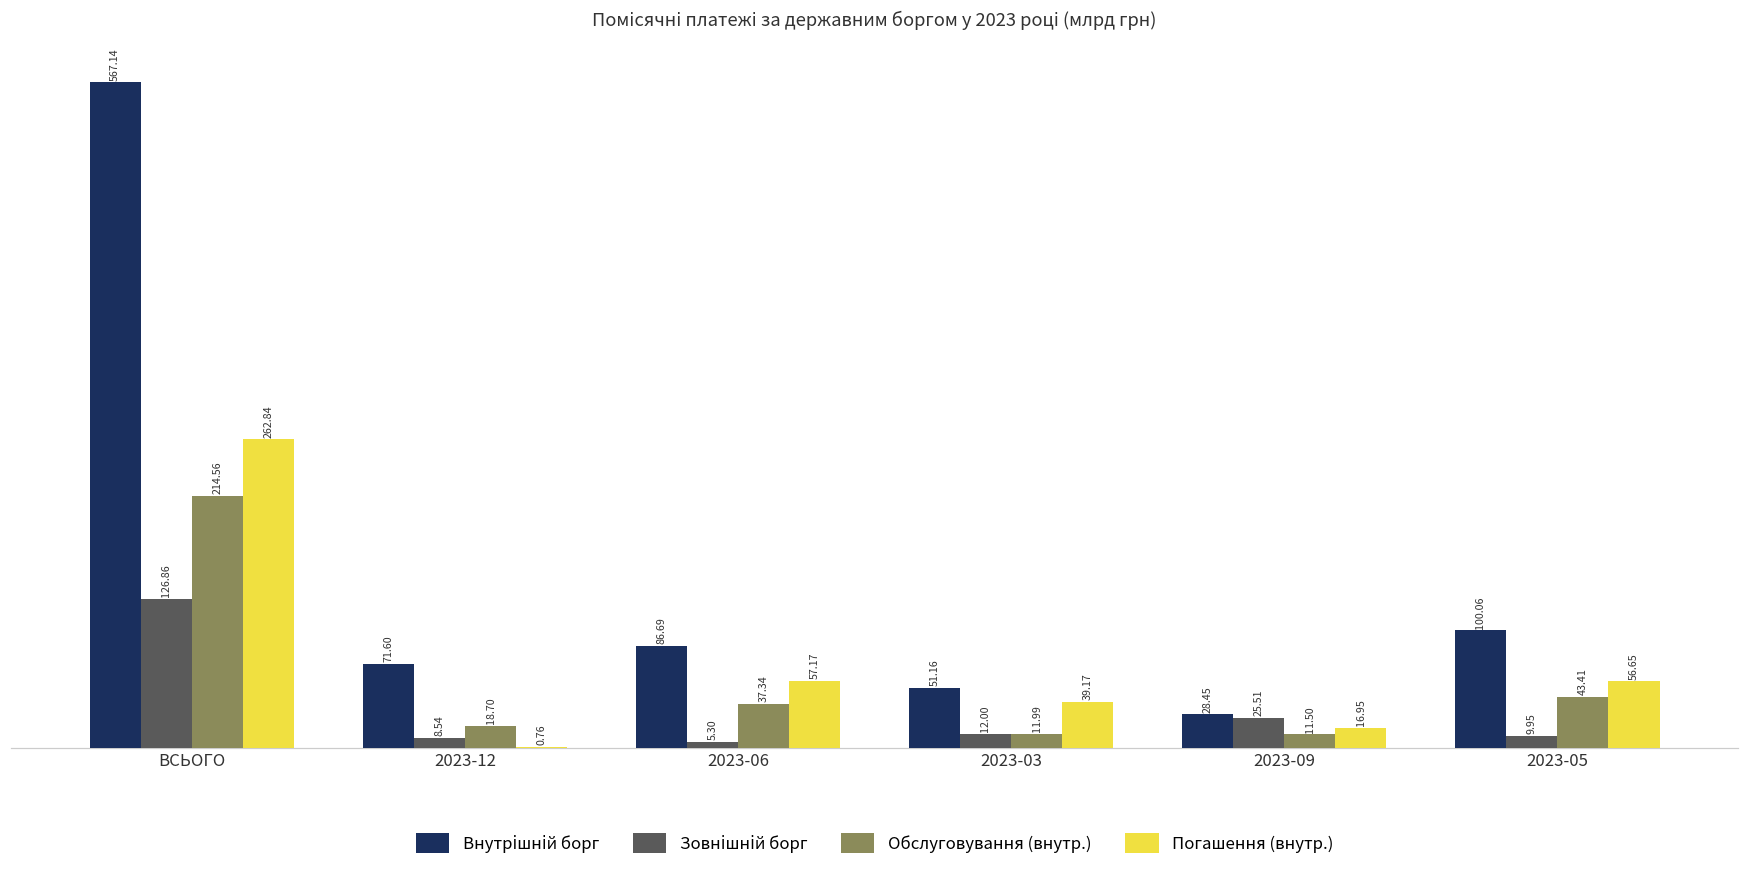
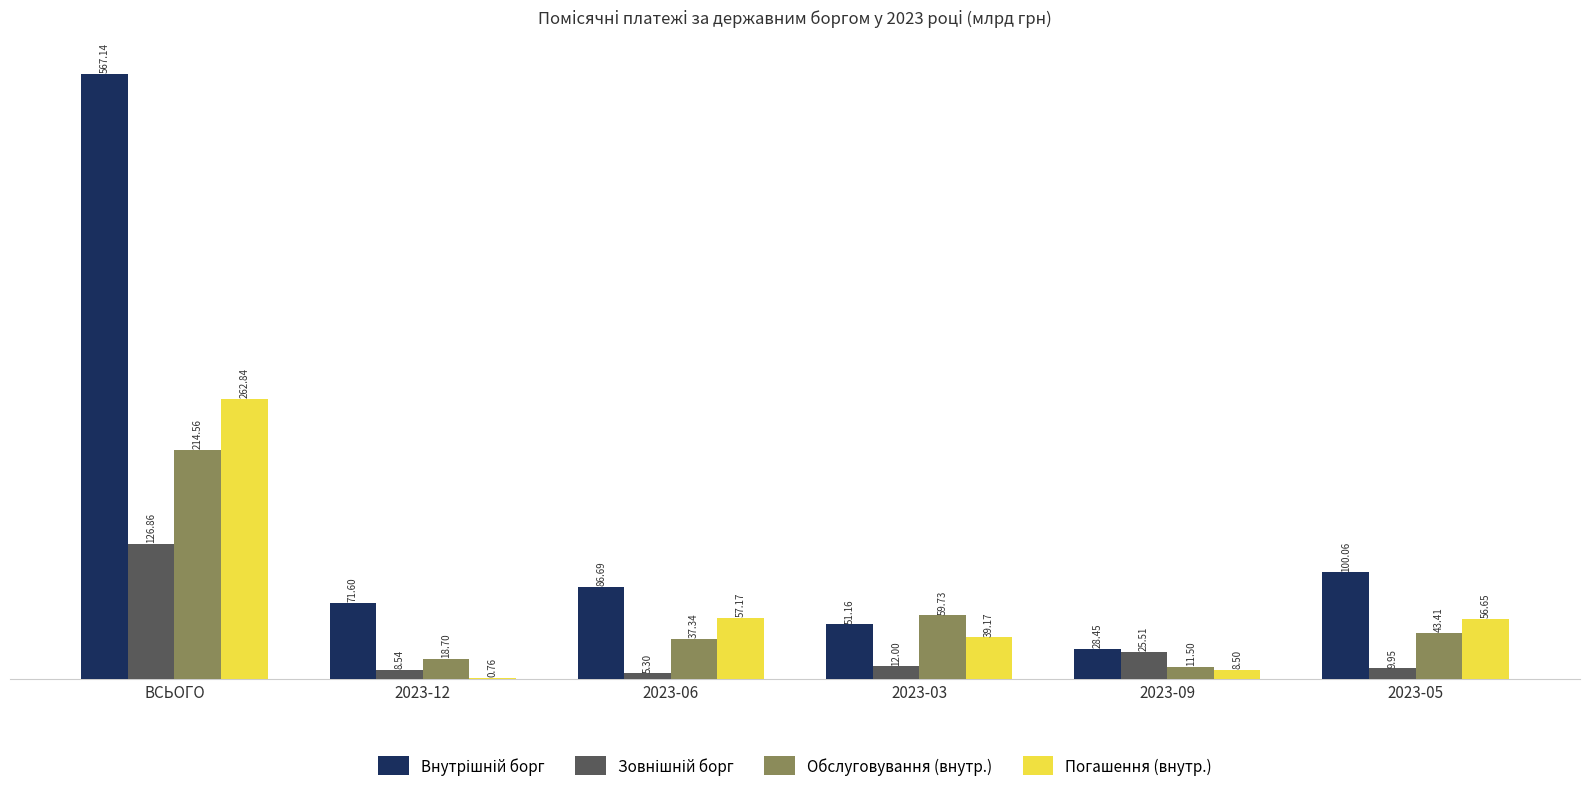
  {
    "Внутрішній борг": {
      "ВСЬОГО": 567.14,
      "2023-12": 71.60,
      "2023-06": 86.69,
      "2023-03": 51.16,
      "2023-09": 28.45,
      "2023-05": 100.06
    },
    "Зовнішній борг": {
      "ВСЬОГО": 126.86,
      "2023-12": 8.54,
      "2023-06": 5.30,
      "2023-03": 12.00,
      "2023-09": 25.51,
      "2023-05": 9.95
    },
    "Обслуговування (внутр.)": {
      "ВСЬОГО": 214.56,
      "2023-12": 18.70,
      "2023-06": 37.34,
-     "2023-03": 11.99,
+     "2023-03": 59.73,
      "2023-09": 11.50,
      "2023-05": 43.41
    },
    "Погашення (внутр.)": {
      "ВСЬОГО": 262.84,
      "2023-12": 0.76,
      "2023-06": 57.17,
      "2023-03": 39.17,
-     "2023-09": 16.95,
+     "2023-09": 8.50,
      "2023-05": 56.65
    }
  }
